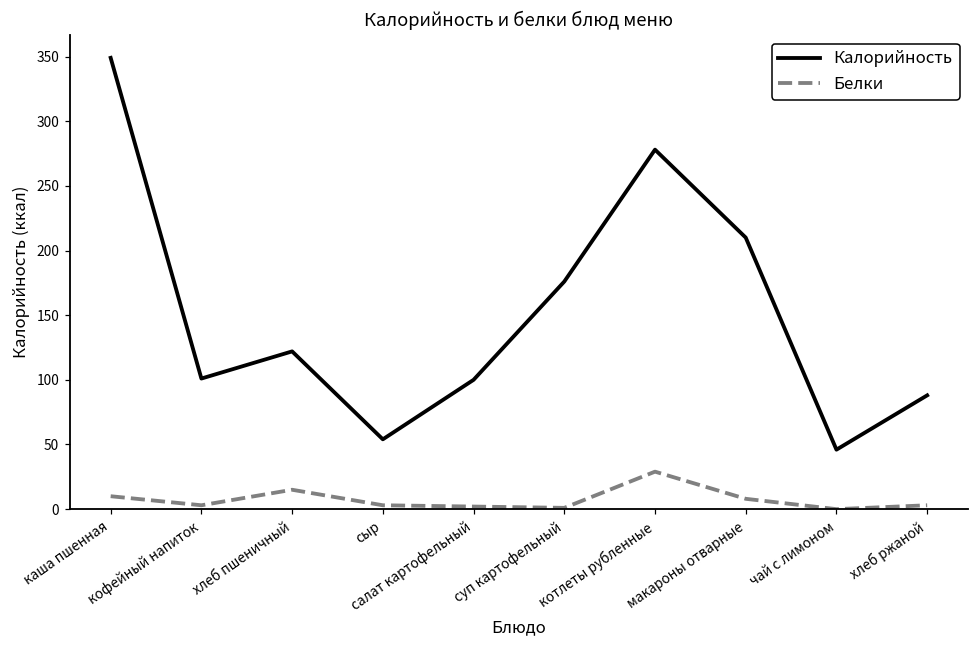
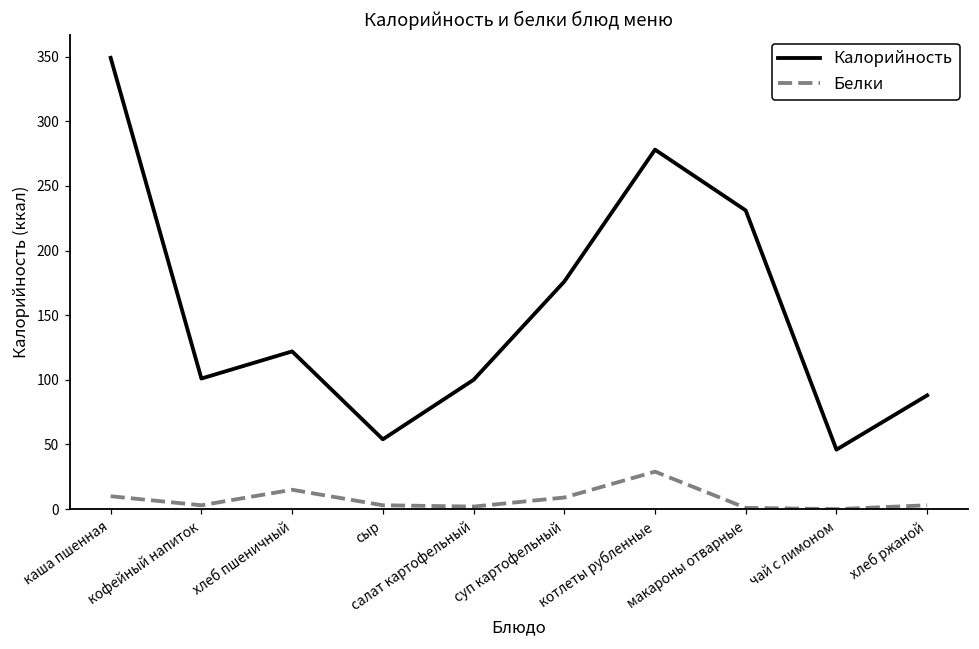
  {
    "Калорийность": {
      "каша пшенная": 349,
      "кофейный напиток": 101,
      "хлеб пшеничный": 122,
      "сыр": 54,
      "салат картофельный": 100,
      "суп картофельный": 176,
      "котлеты рубленные": 278,
-     "макароны отварные": 210,
+     "макароны отварные": 231,
      "чай с лимоном": 46,
      "хлеб ржаной": 88
    },
    "Белки": {
      "каша пшенная": 10,
      "кофейный напиток": 3,
      "хлеб пшеничный": 15,
      "сыр": 3,
      "салат картофельный": 2,
-     "суп картофельный": 1,
+     "суп картофельный": 9,
      "котлеты рубленные": 29,
-     "макароны отварные": 8,
+     "макароны отварные": 1,
      "чай с лимоном": 0,
      "хлеб ржаной": 3
    }
  }
